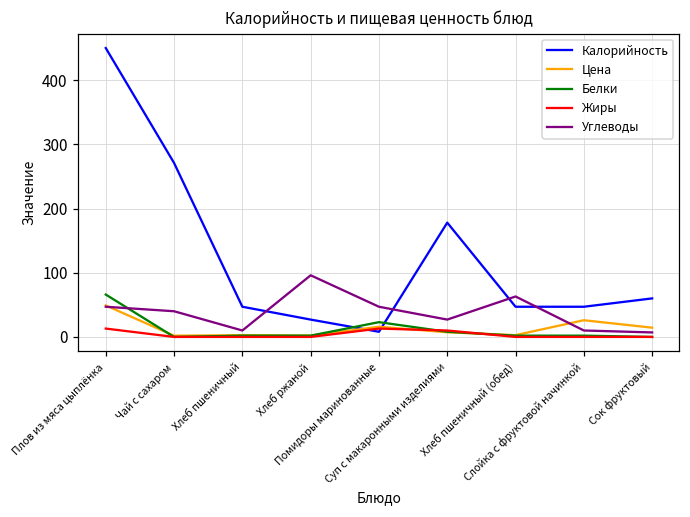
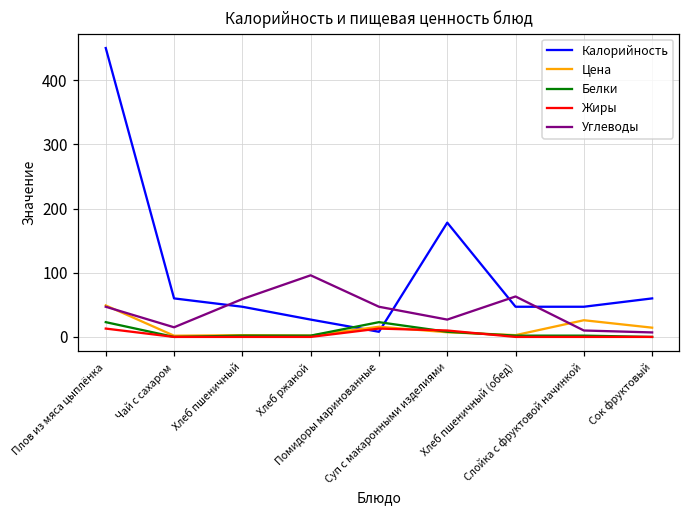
  {
    "Калорийность": {
      "Плов из мяса цыплёнка": 450,
-     "Чай с сахаром": 270,
+     "Чай с сахаром": 60,
      "Хлеб пшеничный": 50,
      "Хлеб ржаной": 30,
      "Помидоры маринованные": 10,
      "Суп с макаронными изделиями": 180,
      "Хлеб пшеничный (обед)": 50,
      "Слойка с фруктовой начинкой": 50,
      "Сок фруктовый": 60
    },
    "Цена": {
      "Слойка с фруктовой начинкой": 30,
      "Сок фруктовый": 10
    },
    "Белки": {
-     "Плов из мяса цыплёнка": 70,
+     "Плов из мяса цыплёнка": 20,
      "Помидоры маринованные": 20
    },
    "Жиры": {
      "Плов из мяса цыплёнка": 10
    },
    "Углеводы": {
-     "Чай с сахаром": 40,
-     "Хлеб пшеничный": 10,
+     "Чай с сахаром": 20,
+     "Хлеб пшеничный": 60,
      "Хлеб ржаной": 100,
      "Помидоры маринованные": 50,
      "Суп с макаронными изделиями": 30,
      "Хлеб пшеничный (обед)": 60,
      "Слойка с фруктовой начинкой": 10,
      "Сок фруктовый": 10
    }
  }
